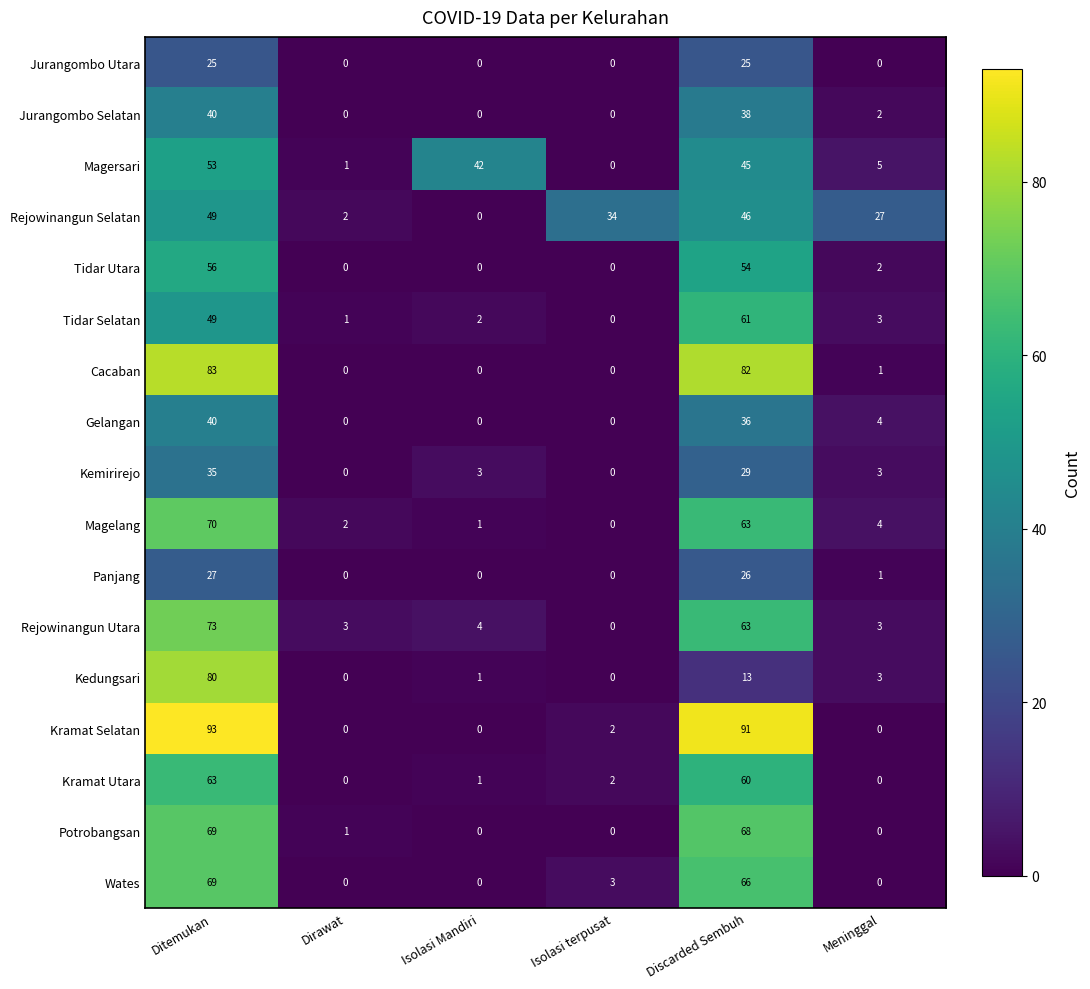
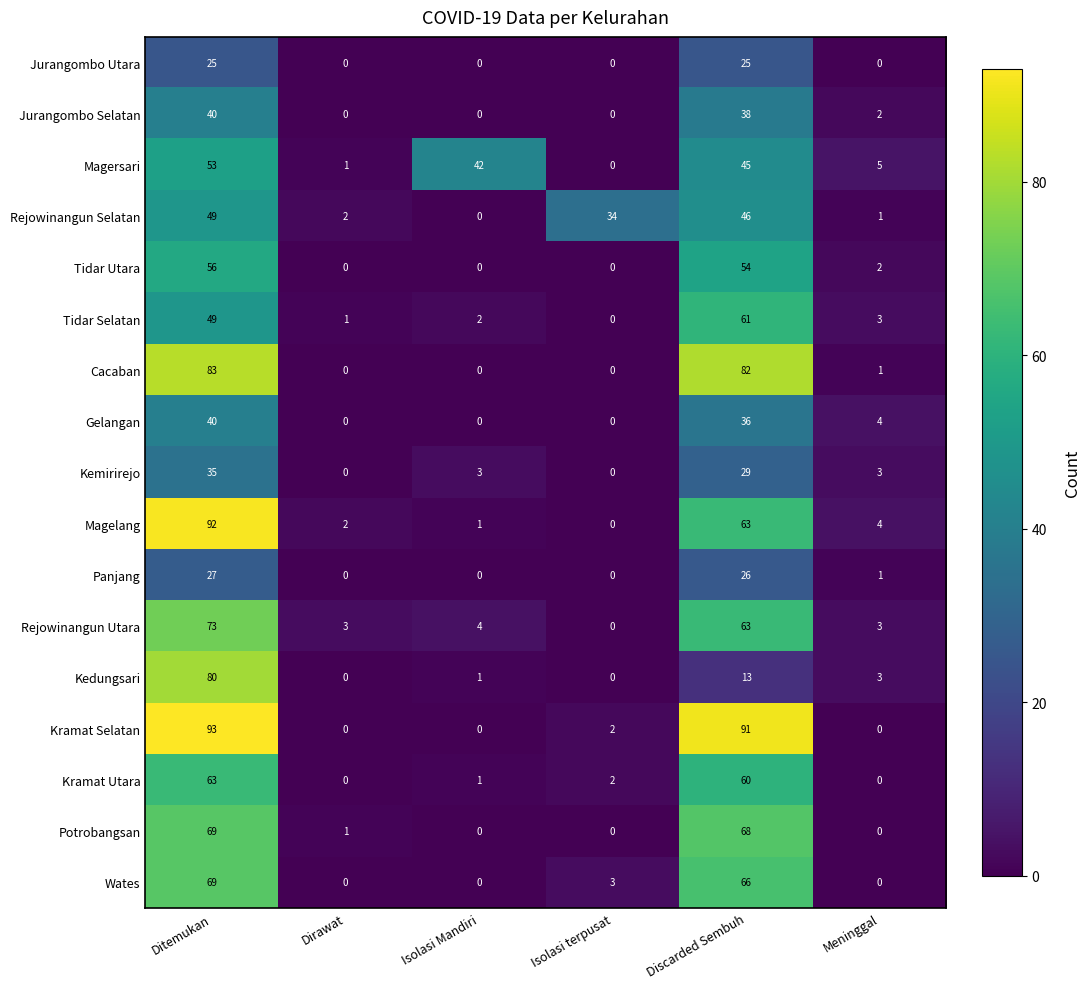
  {
    "Jurangombo Utara": {
      "Ditemukan": 25,
      "Dirawat": 0,
      "Isolasi Mandiri": 0,
      "Isolasi terpusat": 0,
      "Discarded Sembuh": 25,
      "Meninggal": 0
    },
    "Jurangombo Selatan": {
      "Ditemukan": 40,
      "Dirawat": 0,
      "Isolasi Mandiri": 0,
      "Isolasi terpusat": 0,
      "Discarded Sembuh": 38,
      "Meninggal": 2
    },
    "Magersari": {
      "Ditemukan": 53,
      "Dirawat": 1,
      "Isolasi Mandiri": 42,
      "Isolasi terpusat": 0,
      "Discarded Sembuh": 45,
      "Meninggal": 5
    },
    "Rejowinangun Selatan": {
      "Ditemukan": 49,
      "Dirawat": 2,
      "Isolasi Mandiri": 0,
      "Isolasi terpusat": 34,
      "Discarded Sembuh": 46,
-     "Meninggal": 27
+     "Meninggal": 1
    },
    "Tidar Utara": {
      "Ditemukan": 56,
      "Dirawat": 0,
      "Isolasi Mandiri": 0,
      "Isolasi terpusat": 0,
      "Discarded Sembuh": 54,
      "Meninggal": 2
    },
    "Tidar Selatan": {
      "Ditemukan": 49,
      "Dirawat": 1,
      "Isolasi Mandiri": 2,
      "Isolasi terpusat": 0,
      "Discarded Sembuh": 61,
      "Meninggal": 3
    },
    "Cacaban": {
      "Ditemukan": 83,
      "Dirawat": 0,
      "Isolasi Mandiri": 0,
      "Isolasi terpusat": 0,
      "Discarded Sembuh": 82,
      "Meninggal": 1
    },
    "Gelangan": {
      "Ditemukan": 40,
      "Dirawat": 0,
      "Isolasi Mandiri": 0,
      "Isolasi terpusat": 0,
      "Discarded Sembuh": 36,
      "Meninggal": 4
    },
    "Kemirirejo": {
      "Ditemukan": 35,
      "Dirawat": 0,
      "Isolasi Mandiri": 3,
      "Isolasi terpusat": 0,
      "Discarded Sembuh": 29,
      "Meninggal": 3
    },
    "Magelang": {
-     "Ditemukan": 70,
+     "Ditemukan": 92,
      "Dirawat": 2,
      "Isolasi Mandiri": 1,
      "Isolasi terpusat": 0,
      "Discarded Sembuh": 63,
      "Meninggal": 4
    },
    "Panjang": {
      "Ditemukan": 27,
      "Dirawat": 0,
      "Isolasi Mandiri": 0,
      "Isolasi terpusat": 0,
      "Discarded Sembuh": 26,
      "Meninggal": 1
    },
    "Rejowinangun Utara": {
      "Ditemukan": 73,
      "Dirawat": 3,
      "Isolasi Mandiri": 4,
      "Isolasi terpusat": 0,
      "Discarded Sembuh": 63,
      "Meninggal": 3
    },
    "Kedungsari": {
      "Ditemukan": 80,
      "Dirawat": 0,
      "Isolasi Mandiri": 1,
      "Isolasi terpusat": 0,
      "Discarded Sembuh": 13,
      "Meninggal": 3
    },
    "Kramat Selatan": {
      "Ditemukan": 93,
      "Dirawat": 0,
      "Isolasi Mandiri": 0,
      "Isolasi terpusat": 2,
      "Discarded Sembuh": 91,
      "Meninggal": 0
    },
    "Kramat Utara": {
      "Ditemukan": 63,
      "Dirawat": 0,
      "Isolasi Mandiri": 1,
      "Isolasi terpusat": 2,
      "Discarded Sembuh": 60,
      "Meninggal": 0
    },
    "Potrobangsan": {
      "Ditemukan": 69,
      "Dirawat": 1,
      "Isolasi Mandiri": 0,
      "Isolasi terpusat": 0,
      "Discarded Sembuh": 68,
      "Meninggal": 0
    },
    "Wates": {
      "Ditemukan": 69,
      "Dirawat": 0,
      "Isolasi Mandiri": 0,
      "Isolasi terpusat": 3,
      "Discarded Sembuh": 66,
      "Meninggal": 0
    }
  }
